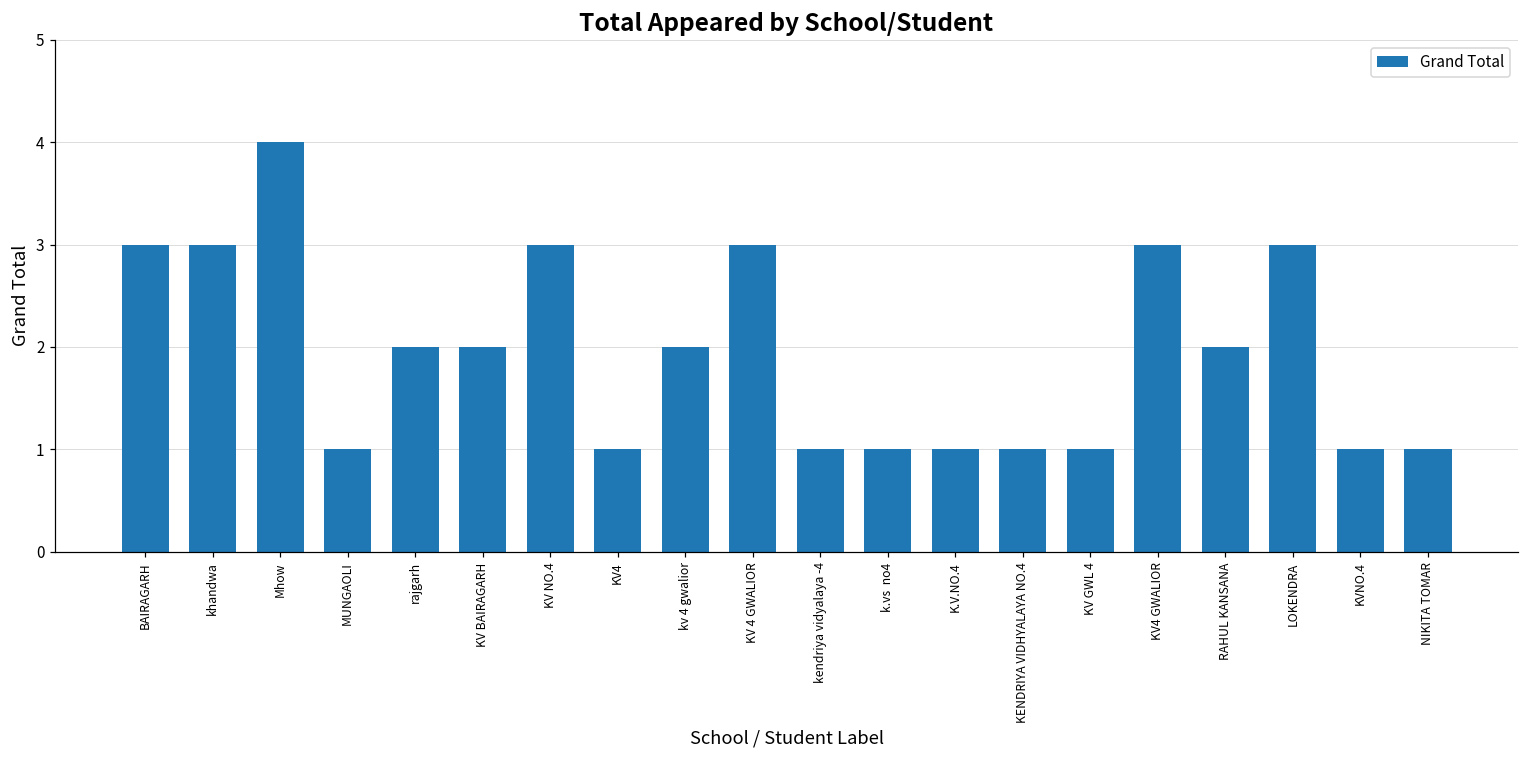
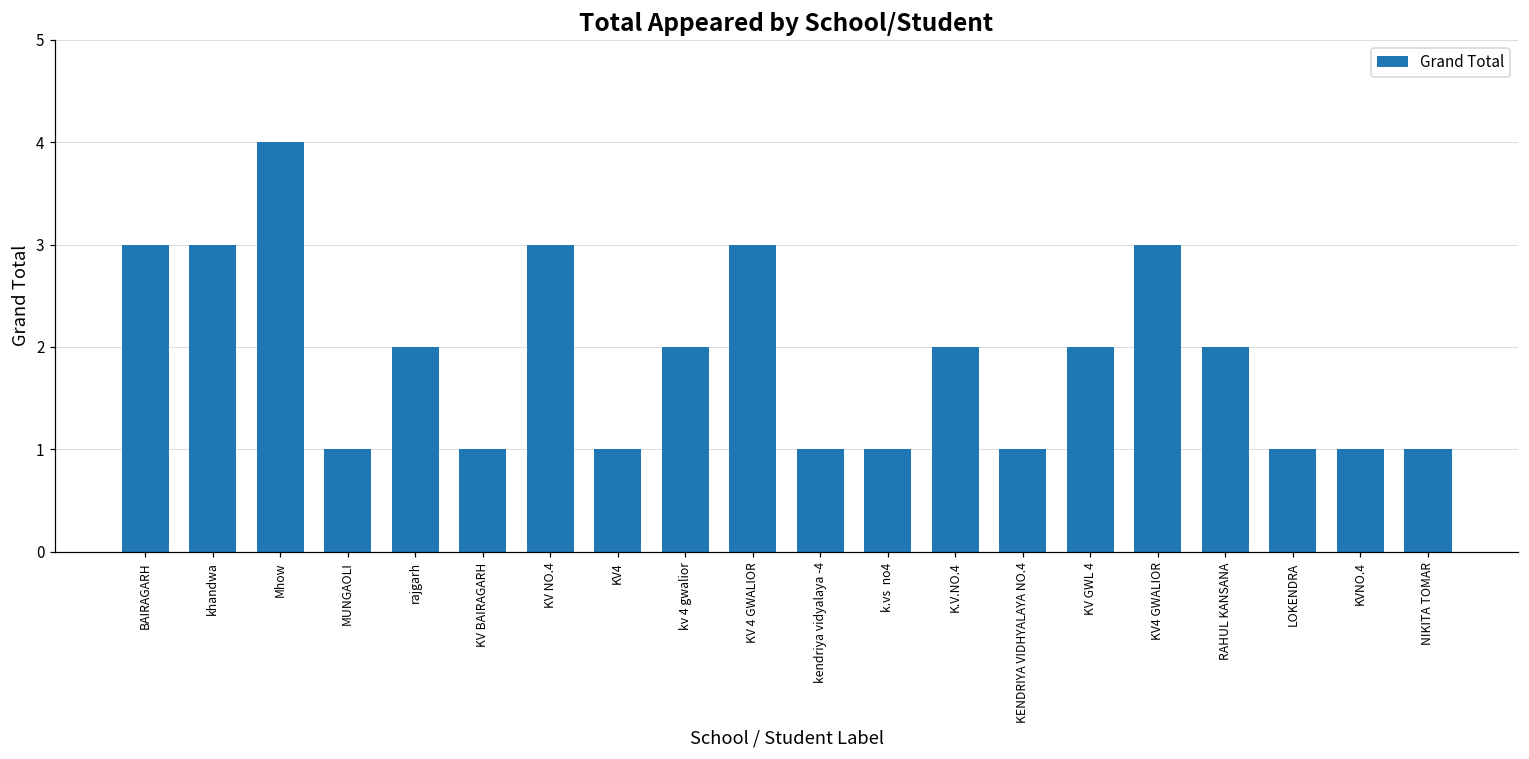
  {
    "BAIRAGARH": 3,
    "khandwa": 3,
    "Mhow": 4,
    "MUNGAOLI": 1,
    "rajgarh": 2,
-   "KV BAIRAGARH": 2,
+   "KV BAIRAGARH": 1,
    "KV NO.4": 3,
    "KV4": 1,
    "kv 4 gwalior": 2,
    "KV 4 GWALIOR": 3,
    "kendriya vidyalaya -4": 1,
    "k.vs no4": 1,
-   "K.V.NO.4": 1,
+   "K.V.NO.4": 2,
    "KENDRIYA VIDHYALAYA NO.4": 1,
-   "KV GWL 4": 1,
+   "KV GWL 4": 2,
    "KV4 GWALIOR": 3,
    "RAHUL KANSANA": 2,
-   "LOKENDRA": 3,
+   "LOKENDRA": 1,
    "KVNO.4": 1,
    "NIKITA TOMAR": 1
  }
